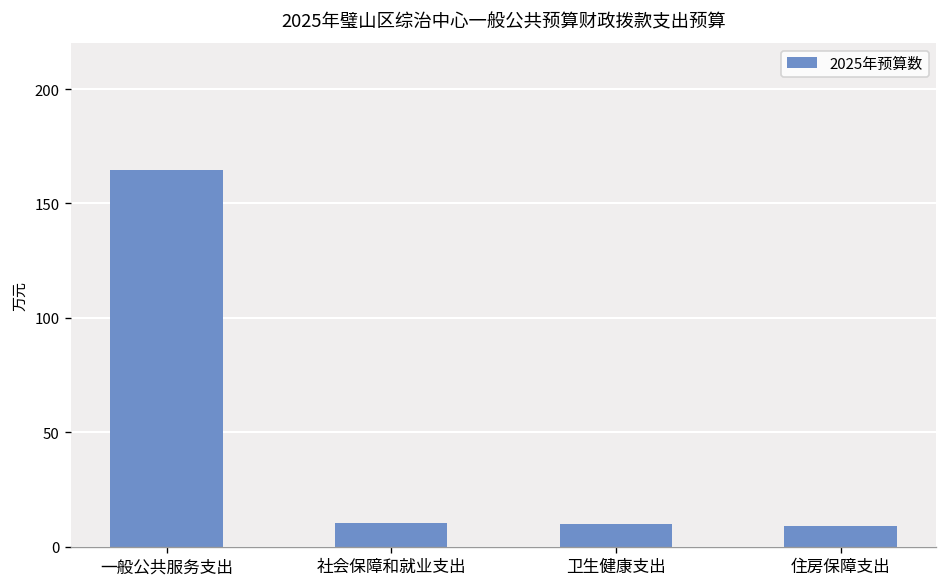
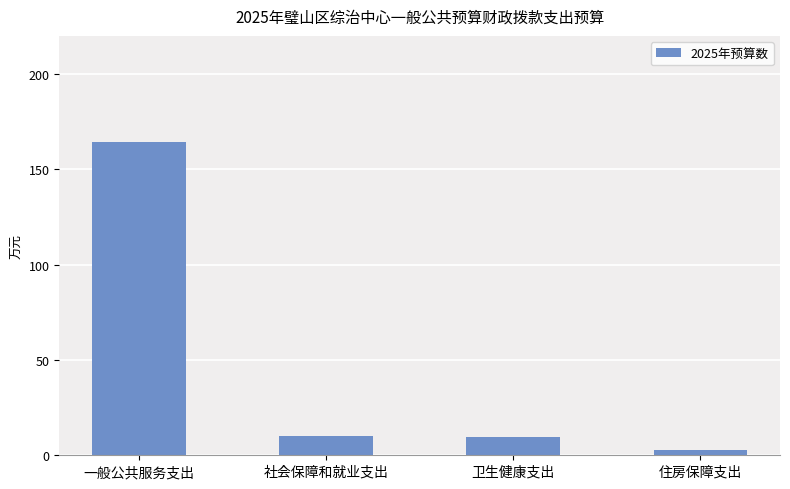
  {
    "一般公共服务支出": 164,
    "社会保障和就业支出": 10,
    "卫生健康支出": 10,
-   "住房保障支出": 9
+   "住房保障支出": 3
  }
